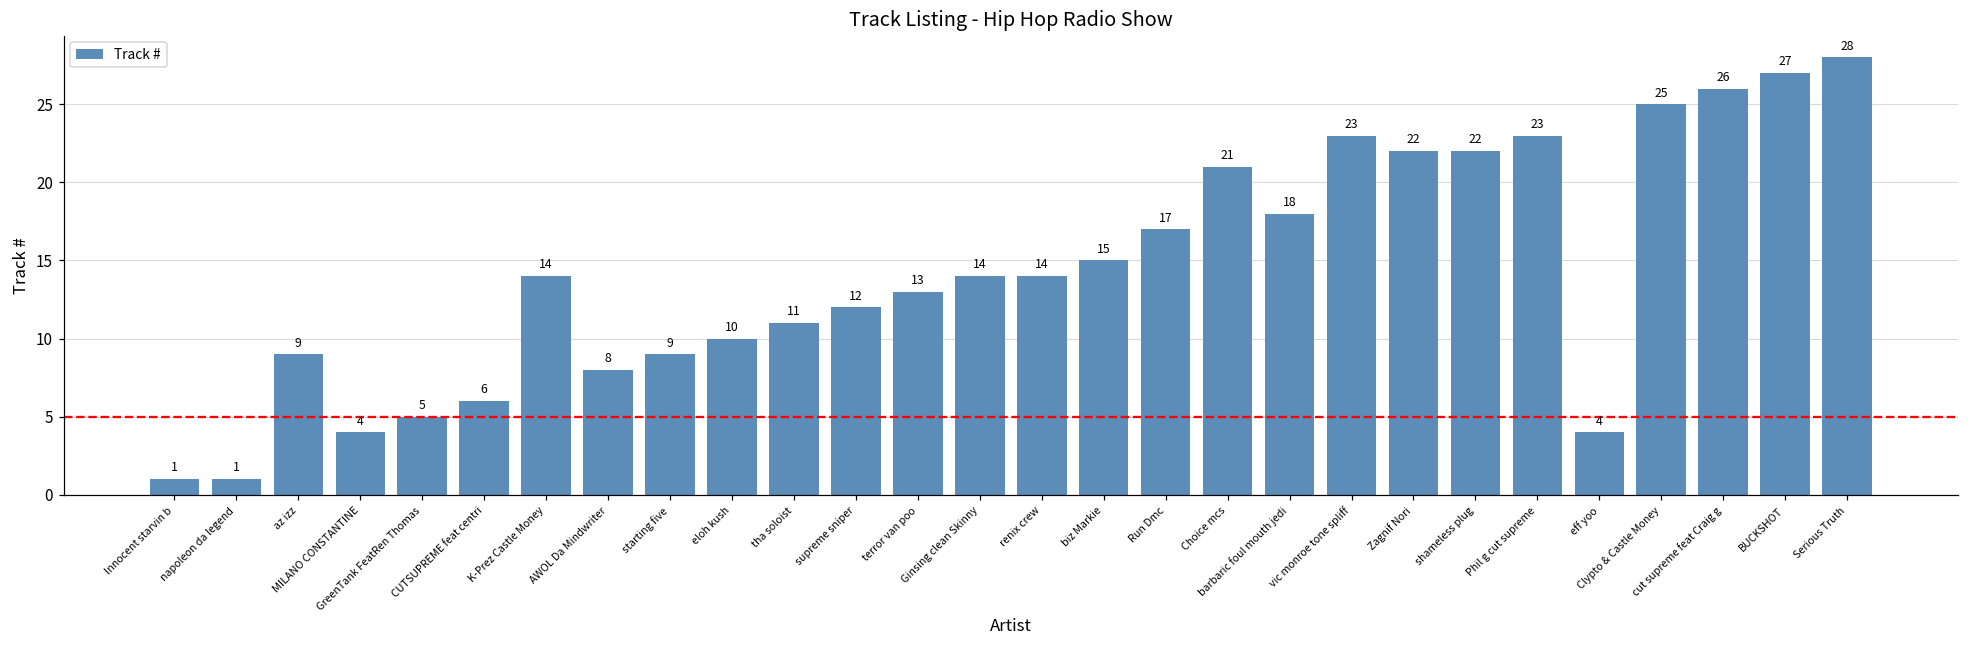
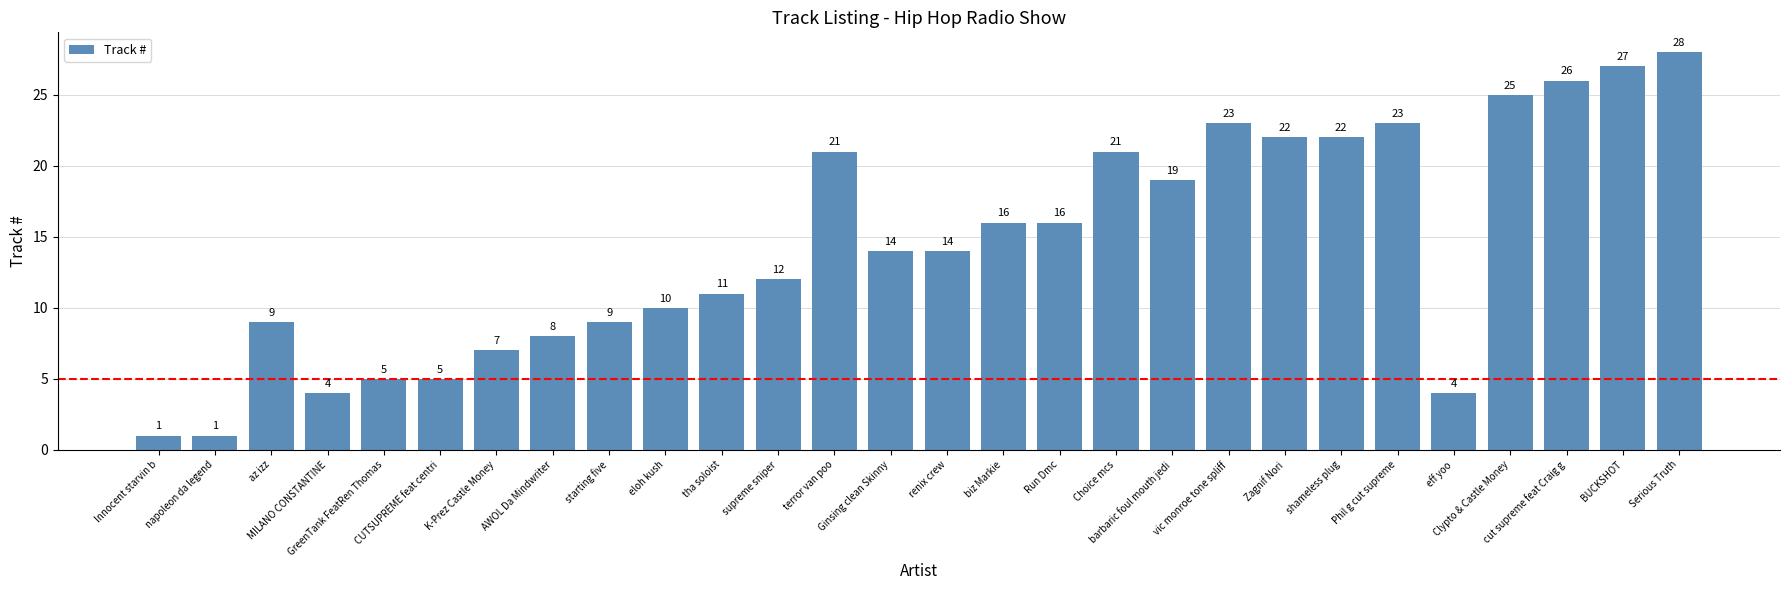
  {
    "Innocent starvin b": 1,
    "napoleon da legend": 1,
    "az izz": 9,
    "MILANO CONSTANTINE": 4,
    "GreenTank FeatRen Thomas": 5,
-   "CUTSUPREME feat centri": 6,
-   "K-Prez Castle Money": 14,
+   "CUTSUPREME feat centri": 5,
+   "K-Prez Castle Money": 7,
    "AWOL Da Mindwriter": 8,
    "starting five": 9,
    "eloh kush": 10,
    "tha soloist": 11,
    "supreme sniper": 12,
-   "terror van poo": 13,
+   "terror van poo": 21,
    "Ginsing clean Skinny": 14,
    "renix crew": 14,
-   "biz Markie": 15,
-   "Run Dmc": 17,
+   "biz Markie": 16,
+   "Run Dmc": 16,
    "Choice mcs": 21,
-   "barbaric foul mouth jedi": 18,
+   "barbaric foul mouth jedi": 19,
    "vic monroe tone spliff": 23,
    "Zagnif Nori": 22,
    "shameless plug": 22,
    "Phil g cut supreme": 23,
    "eff yoo": 4,
    "Clypto & Castle Money": 25,
    "cut supreme feat Craig g": 26,
    "BUCKSHOT": 27,
    "Serious Truth": 28
  }
